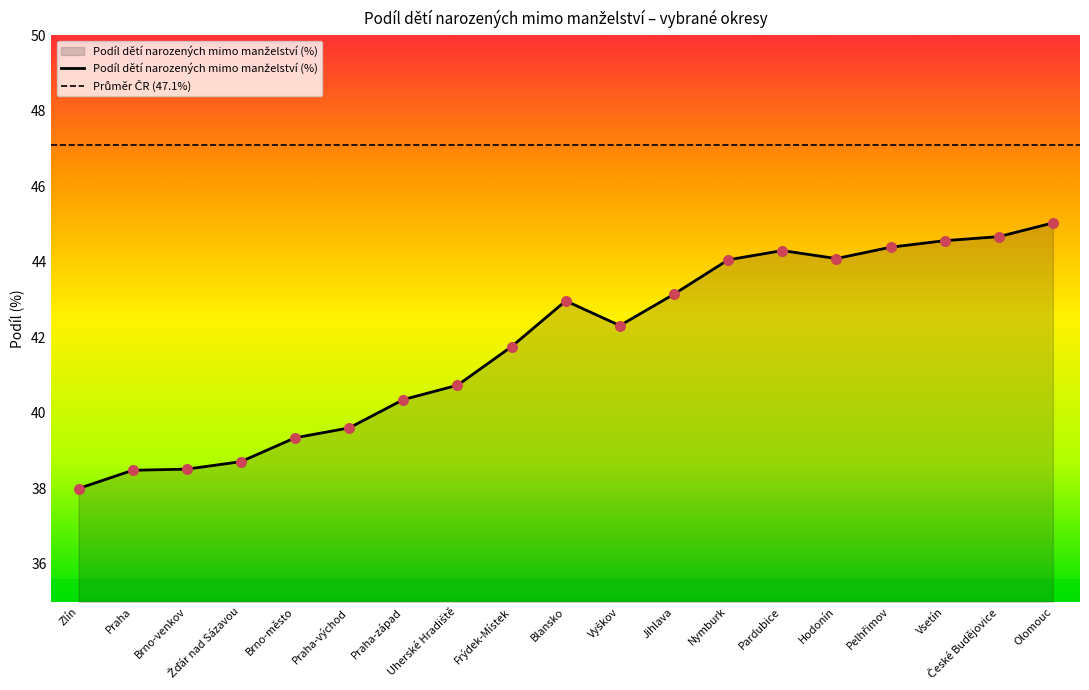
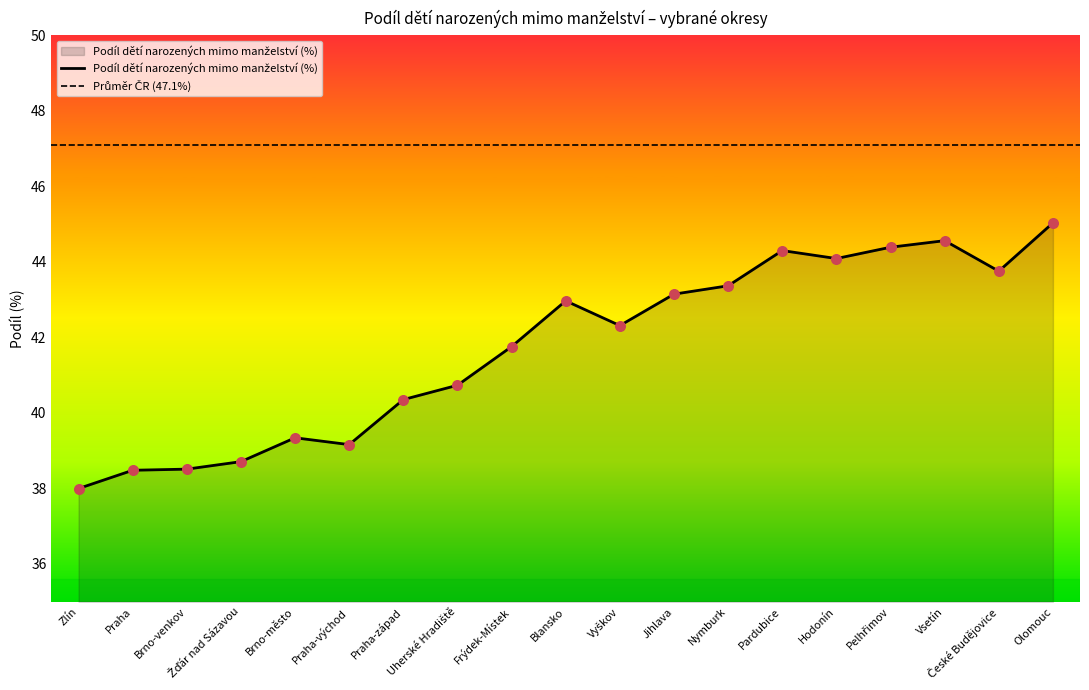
  {
    "Zlín": 38.0,
    "Praha": 38.5,
    "Brno-venkov": 38.5,
    "Žďár nad Sázavou": 38.7,
    "Brno-město": 39.3,
-   "Praha-východ": 39.6,
+   "Praha-východ": 39.2,
    "Praha-západ": 40.4,
    "Uherské Hradiště": 40.7,
    "Frýdek-Místek": 41.8,
    "Blansko": 43.0,
    "Vyškov": 42.3,
    "Jihlava": 43.1,
-   "Nymburk": 44.1,
+   "Nymburk": 43.4,
    "Pardubice": 44.3,
    "Hodonín": 44.1,
    "Pelhřimov": 44.4,
    "Vsetín": 44.6,
-   "České Budějovice": 44.7,
+   "České Budějovice": 43.8,
    "Olomouc": 45.0
  }
